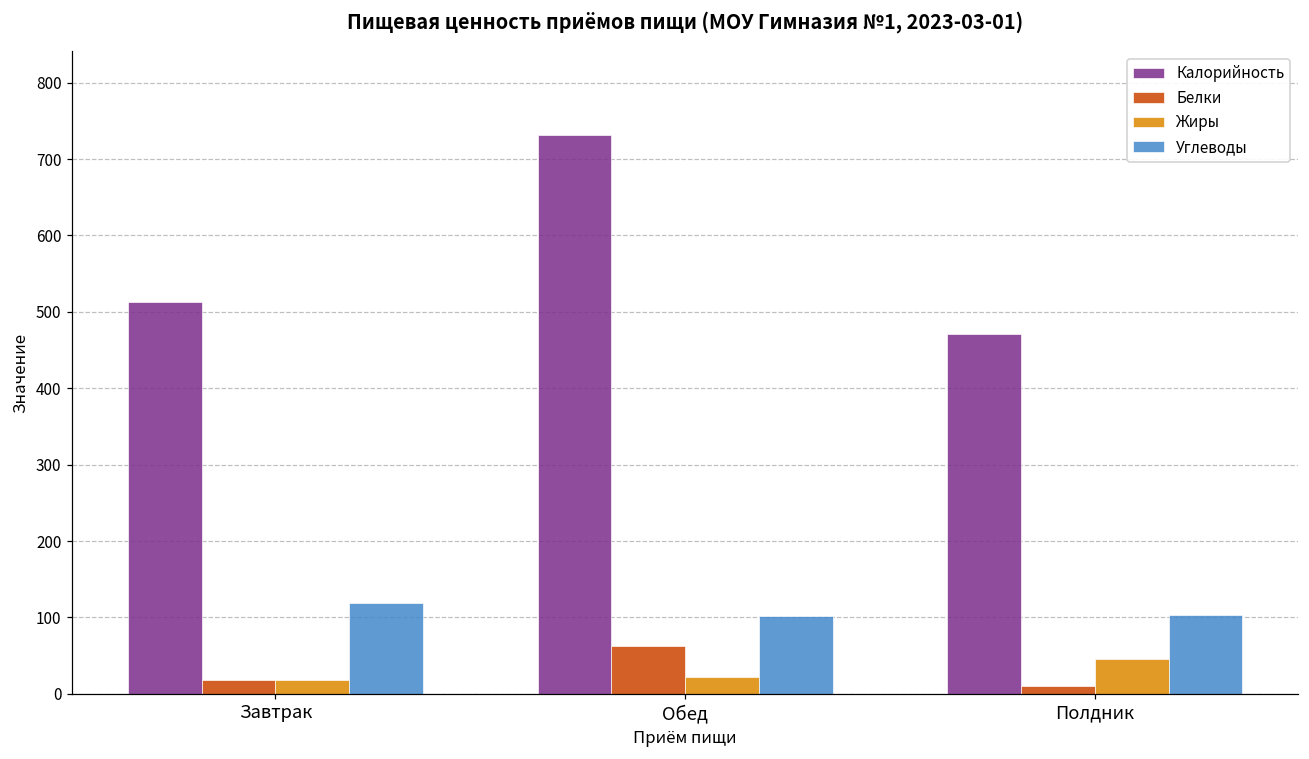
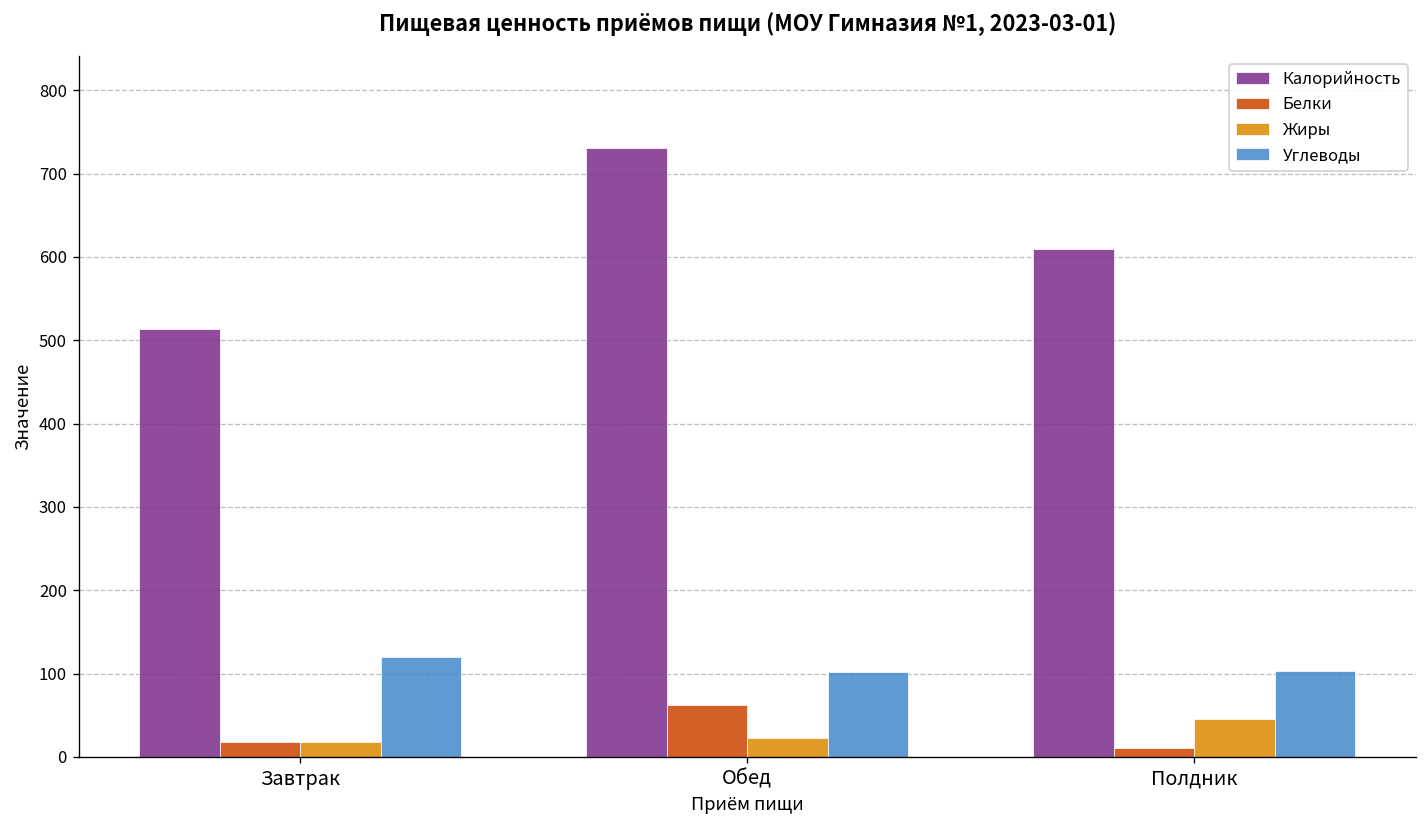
  {
    "Калорийность": {
      "Завтрак": 510,
      "Обед": 730,
-     "Полдник": 470
+     "Полдник": 610
    },
    "Белки": {
      "Завтрак": 20,
      "Обед": 60,
      "Полдник": 10
    },
    "Жиры": {
      "Завтрак": 20,
      "Обед": 20,
      "Полдник": 50
    },
    "Углеводы": {
      "Завтрак": 120,
      "Обед": 100,
      "Полдник": 100
    }
  }
